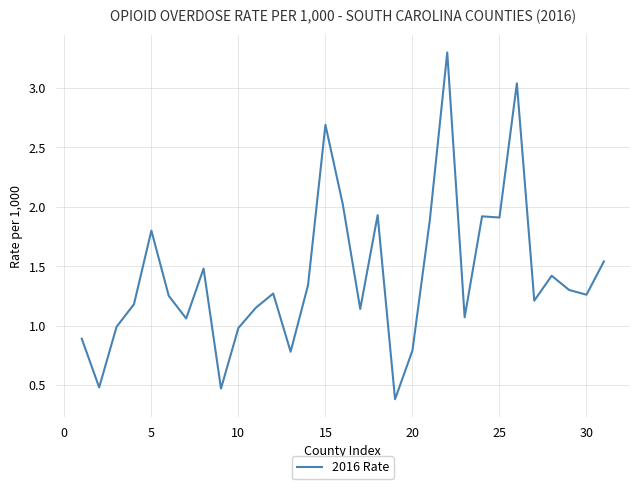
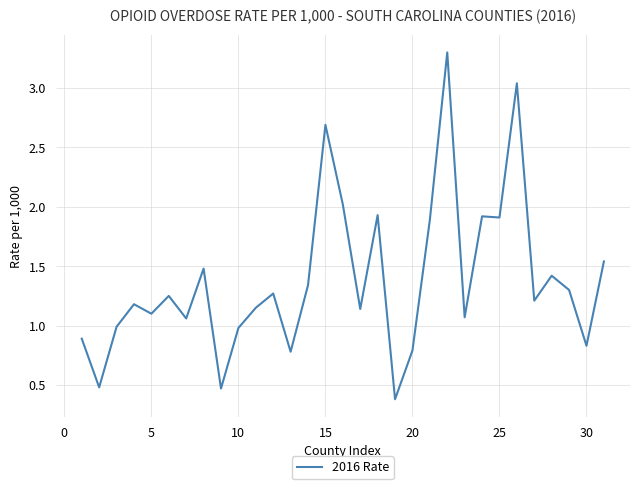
  {
-   "5": 1.8,
+   "5": 1.1,
    "10": 0.98,
    "15": 2.69,
    "20": 0.79,
    "25": 1.91,
-   "30": 1.26
+   "30": 0.83
  }
